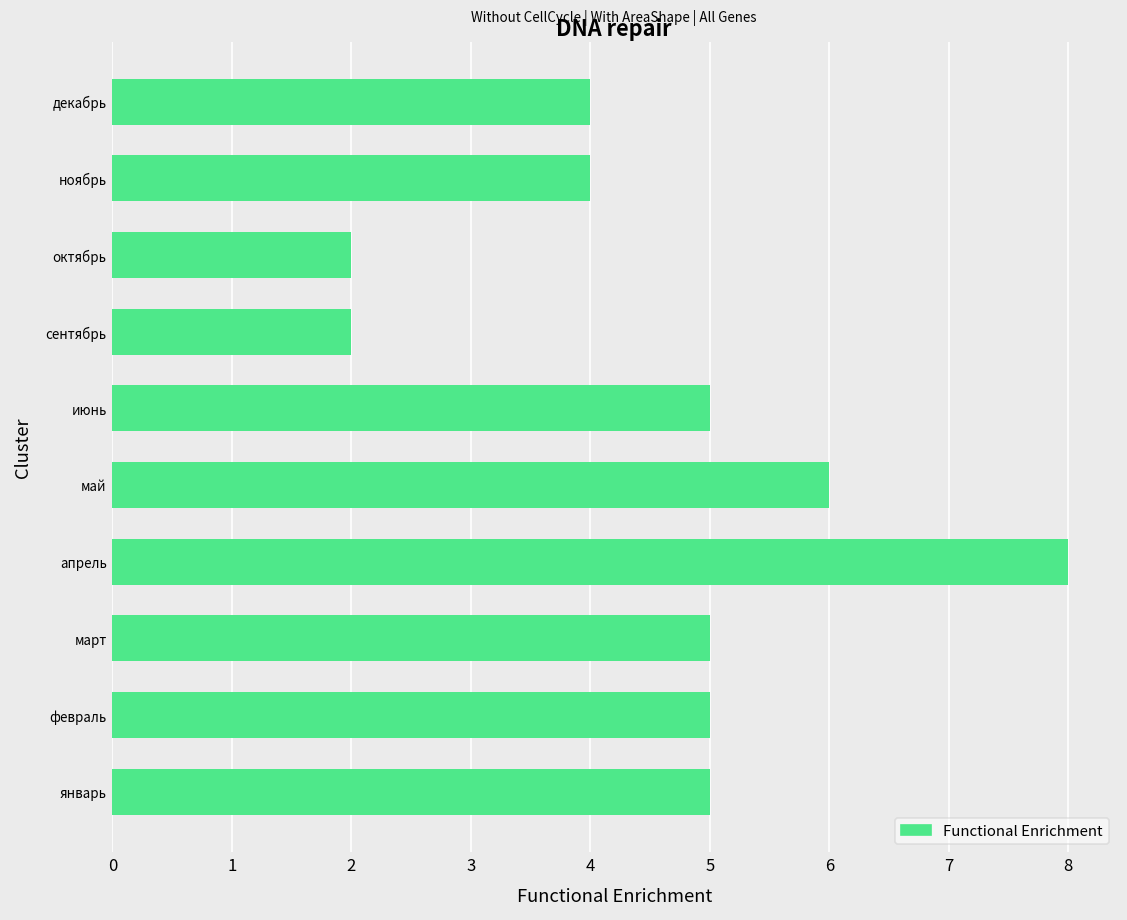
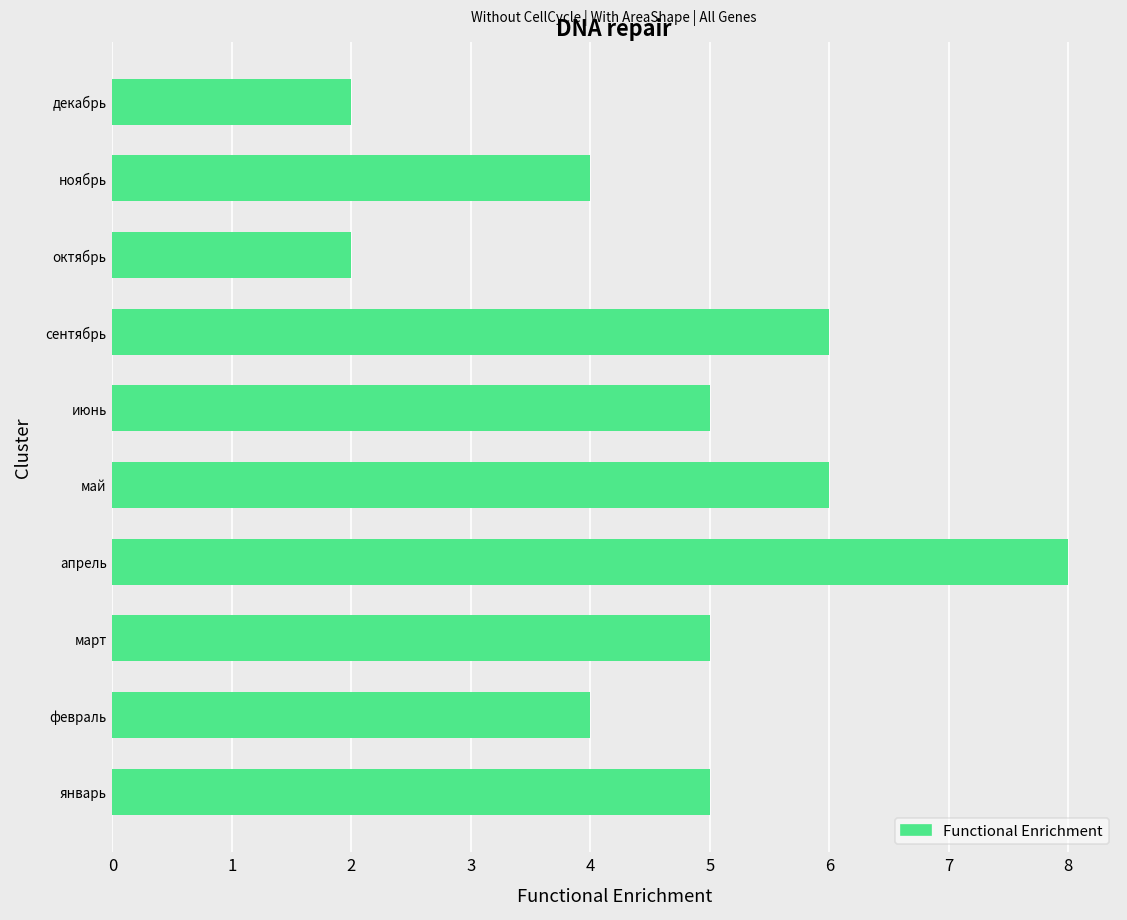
  {
-   "декабрь": 4,
+   "декабрь": 2,
    "ноябрь": 4,
    "октябрь": 2,
-   "сентябрь": 2,
+   "сентябрь": 6,
    "июнь": 5,
    "май": 6,
    "апрель": 8,
    "март": 5,
-   "февраль": 5,
+   "февраль": 4,
    "январь": 5
  }
